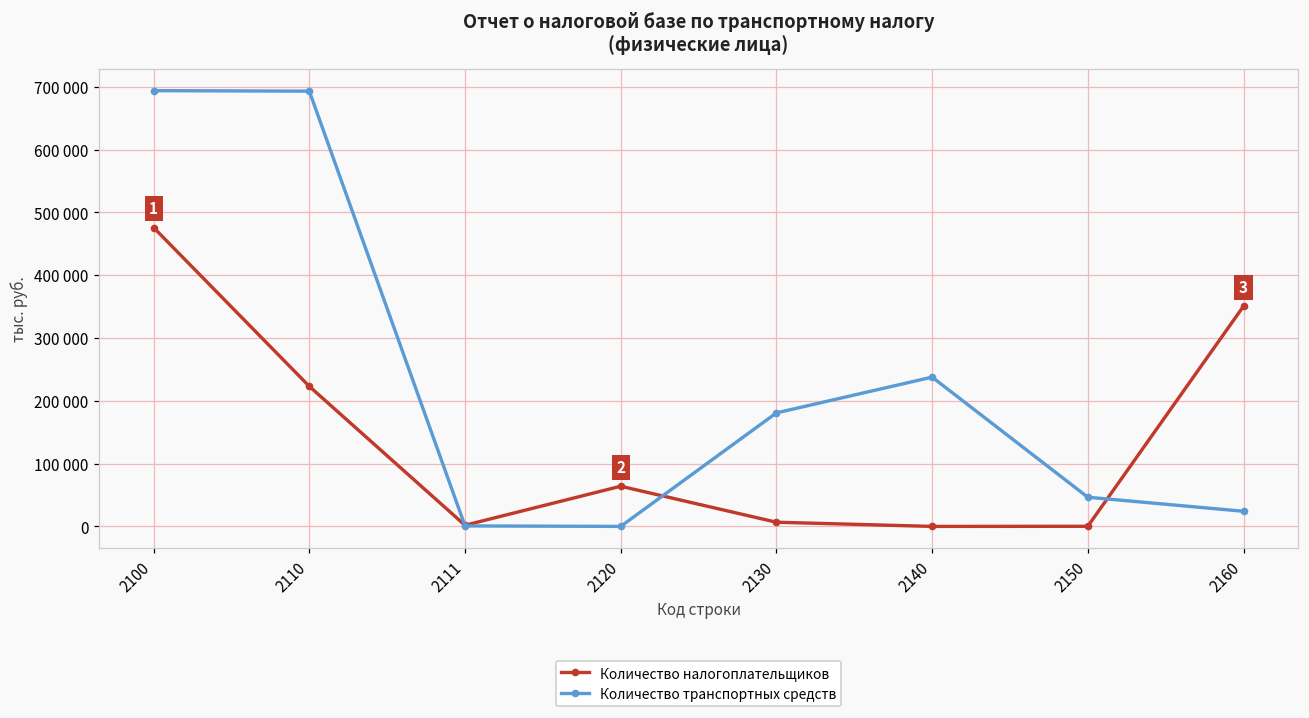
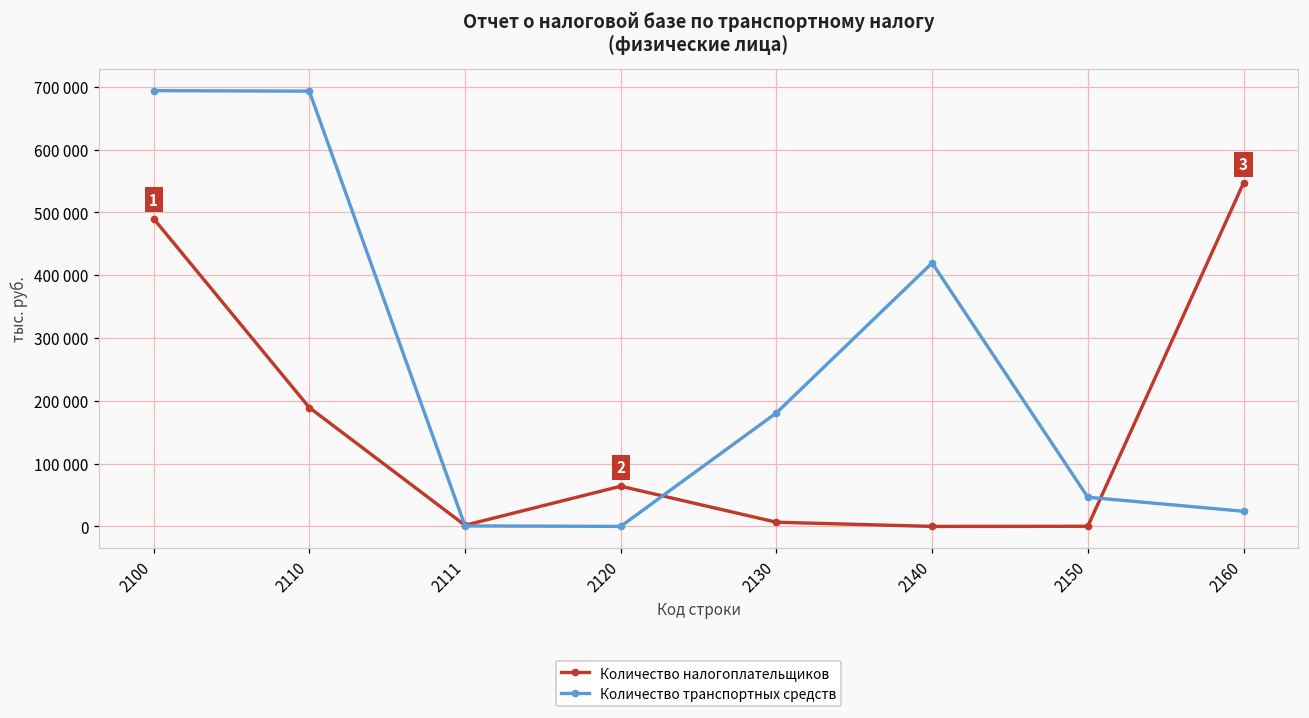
  {
    "Количество налогоплательщиков": {
-     "2100": 480000,
-     "2110": 220000,
+     "2100": 490000,
+     "2110": 190000,
      "2130": 10000,
      "2140": 0,
      "2150": 0,
-     "2160": 350000
+     "2160": 550000
    },
    "Количество транспортных средств": {
      "2100": 690000,
      "2110": 690000,
      "2120": 0,
      "2130": 180000,
-     "2140": 240000,
+     "2140": 420000,
      "2150": 50000,
      "2160": 20000
    }
  }
